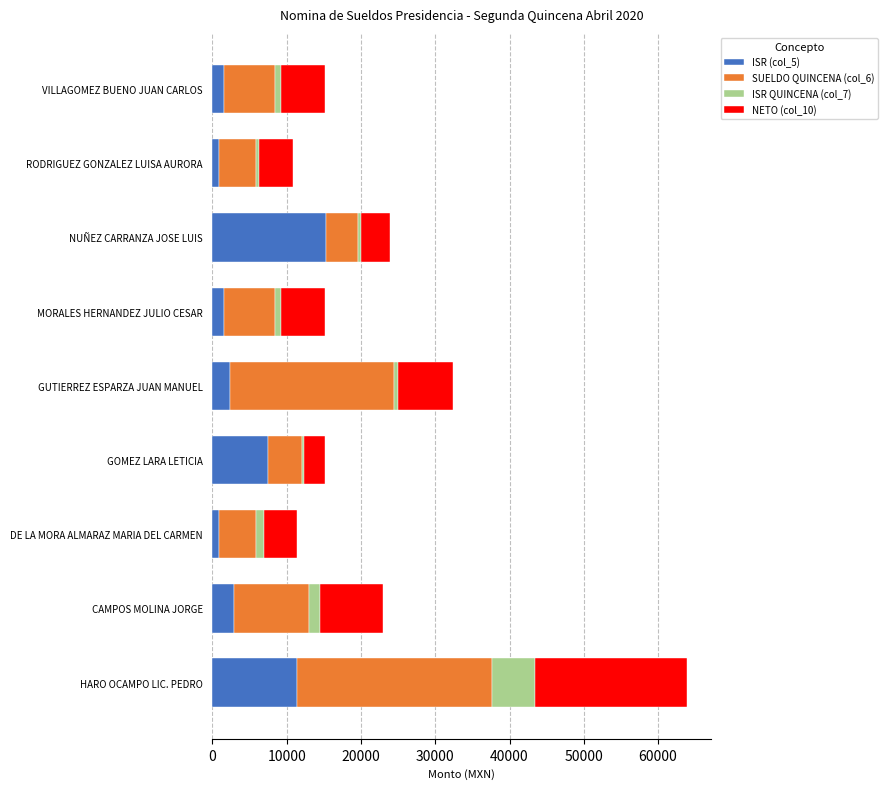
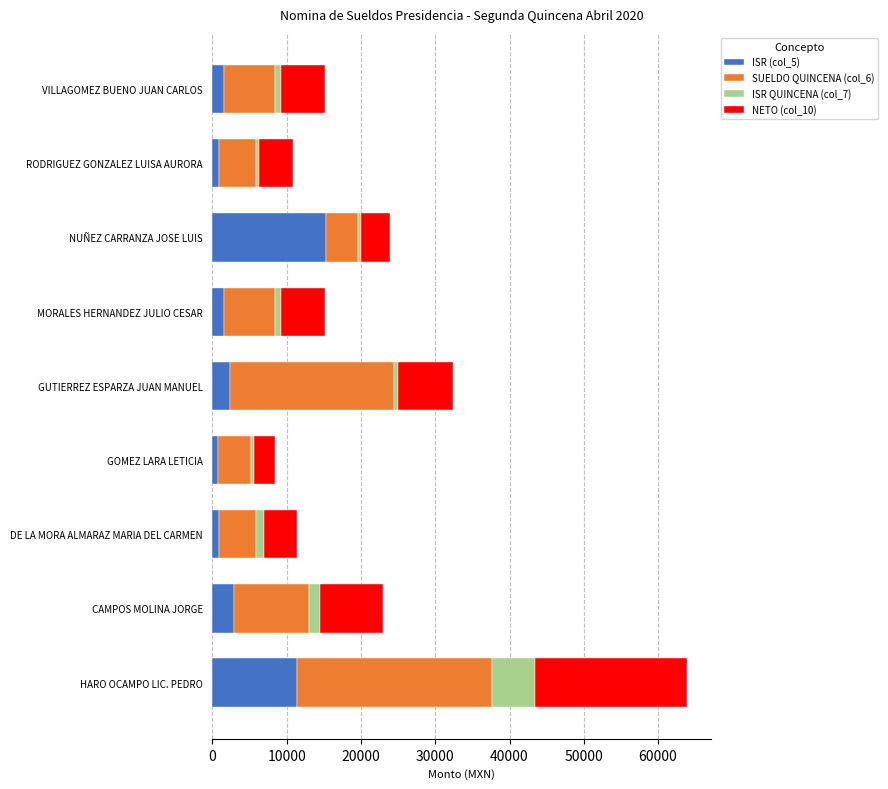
  {
    "ISR (col_5)": {
      "VILLAGOMEZ BUENO JUAN CARLOS": 2000,
      "RODRIGUEZ GONZALEZ LUISA AURORA": 1000,
      "NUÑEZ CARRANZA JOSE LUIS": 15000,
      "MORALES HERNANDEZ JULIO CESAR": 2000,
      "GUTIERREZ ESPARZA JUAN MANUEL": 2000,
-     "GOMEZ LARA LETICIA": 8000,
+     "GOMEZ LARA LETICIA": 1000,
      "DE LA MORA ALMARAZ MARIA DEL CARMEN": 1000,
      "CAMPOS MOLINA JORGE": 3000,
      "HARO OCAMPO LIC. PEDRO": 11000
    },
    "SUELDO QUINCENA (col_6)": {
      "VILLAGOMEZ BUENO JUAN CARLOS": 7000,
      "RODRIGUEZ GONZALEZ LUISA AURORA": 5000,
      "NUÑEZ CARRANZA JOSE LUIS": 4000,
      "MORALES HERNANDEZ JULIO CESAR": 7000,
      "GUTIERREZ ESPARZA JUAN MANUEL": 22000,
      "GOMEZ LARA LETICIA": 4000,
      "DE LA MORA ALMARAZ MARIA DEL CARMEN": 5000,
      "CAMPOS MOLINA JORGE": 10000,
      "HARO OCAMPO LIC. PEDRO": 26000
    },
    "ISR QUINCENA (col_7)": {
      "VILLAGOMEZ BUENO JUAN CARLOS": 1000,
      "RODRIGUEZ GONZALEZ LUISA AURORA": 0,
      "NUÑEZ CARRANZA JOSE LUIS": 0,
      "MORALES HERNANDEZ JULIO CESAR": 1000,
      "GUTIERREZ ESPARZA JUAN MANUEL": 0,
      "GOMEZ LARA LETICIA": 0,
      "DE LA MORA ALMARAZ MARIA DEL CARMEN": 1000,
      "CAMPOS MOLINA JORGE": 1000,
      "HARO OCAMPO LIC. PEDRO": 6000
    },
    "NETO (col_10)": {
      "VILLAGOMEZ BUENO JUAN CARLOS": 6000,
      "RODRIGUEZ GONZALEZ LUISA AURORA": 5000,
      "NUÑEZ CARRANZA JOSE LUIS": 4000,
      "MORALES HERNANDEZ JULIO CESAR": 6000,
      "GUTIERREZ ESPARZA JUAN MANUEL": 8000,
      "GOMEZ LARA LETICIA": 3000,
      "DE LA MORA ALMARAZ MARIA DEL CARMEN": 5000,
      "CAMPOS MOLINA JORGE": 8000,
      "HARO OCAMPO LIC. PEDRO": 21000
    }
  }
